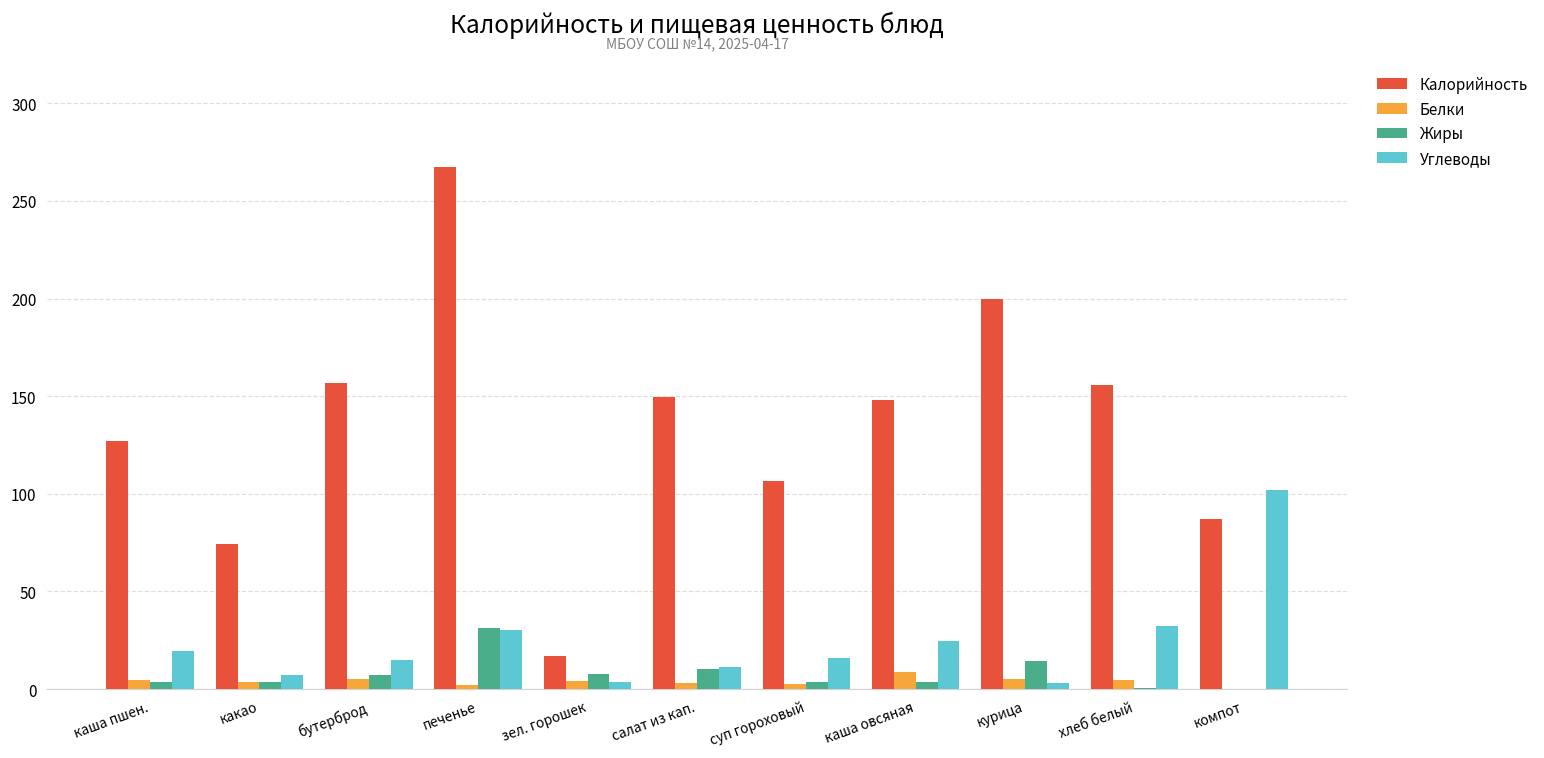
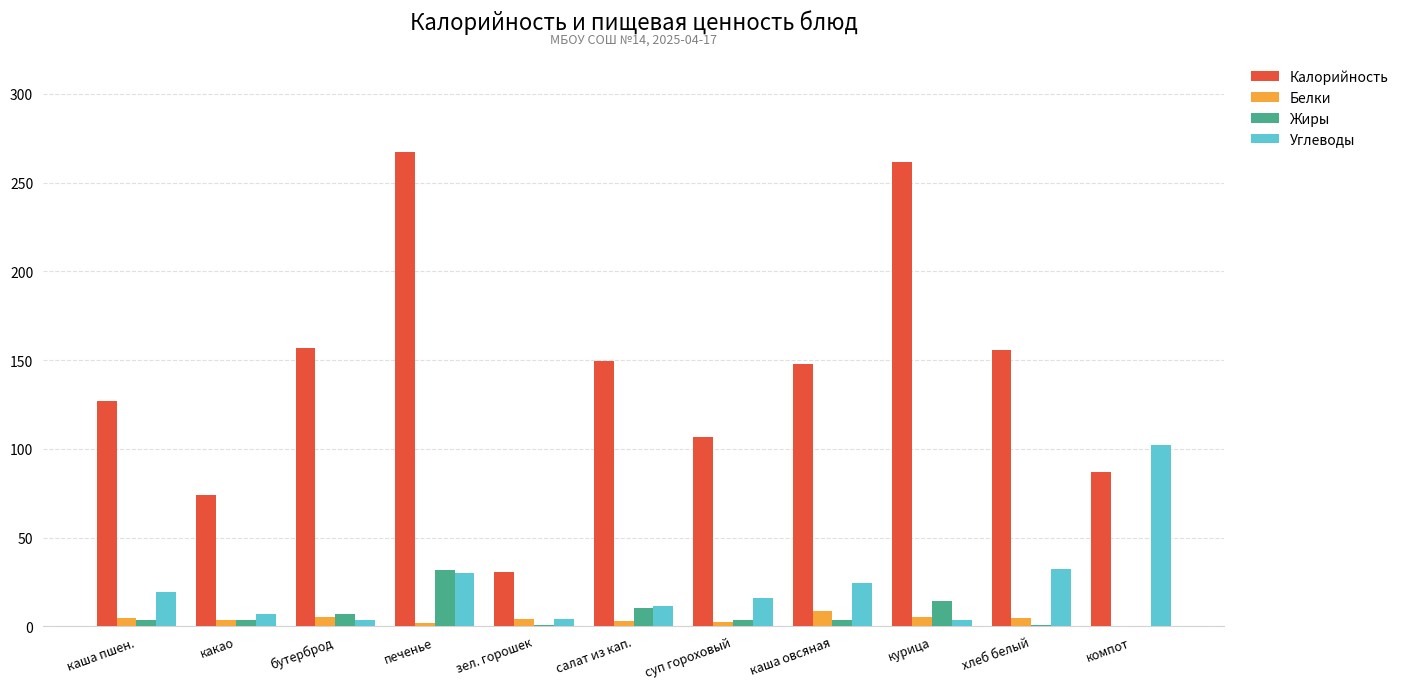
  {
    "Калорийность": {
      "каша пшен.": 127,
      "какао": 74,
      "бутерброд": 157,
      "печенье": 268,
-     "зел. горошек": 17,
+     "зел. горошек": 30,
      "салат из кап.": 149,
      "суп гороховый": 107,
      "каша овсяная": 148,
-     "курица": 200,
+     "курица": 262,
      "хлеб белый": 156,
      "компот": 87
    },
    "Белки": {
      "каша пшен.": 5,
      "какао": 4,
      "бутерброд": 5,
      "печенье": 2,
      "зел. горошек": 4,
      "салат из кап.": 3,
      "суп гороховый": 3,
      "каша овсяная": 9,
      "курица": 5,
      "хлеб белый": 5
    },
    "Жиры": {
      "каша пшен.": 4,
      "какао": 4,
      "бутерброд": 7,
      "печенье": 32,
-     "зел. горошек": 8,
+     "зел. горошек": 1,
      "салат из кап.": 10,
      "суп гороховый": 3,
      "каша овсяная": 4,
      "курица": 14,
      "компот": 0
    },
    "Углеводы": {
      "каша пшен.": 19,
      "какао": 7,
-     "бутерброд": 15,
+     "бутерброд": 3,
      "печенье": 30,
      "зел. горошек": 4,
      "салат из кап.": 11,
      "суп гороховый": 16,
      "каша овсяная": 24,
      "курица": 3,
      "хлеб белый": 32,
      "компот": 102
    }
  }
